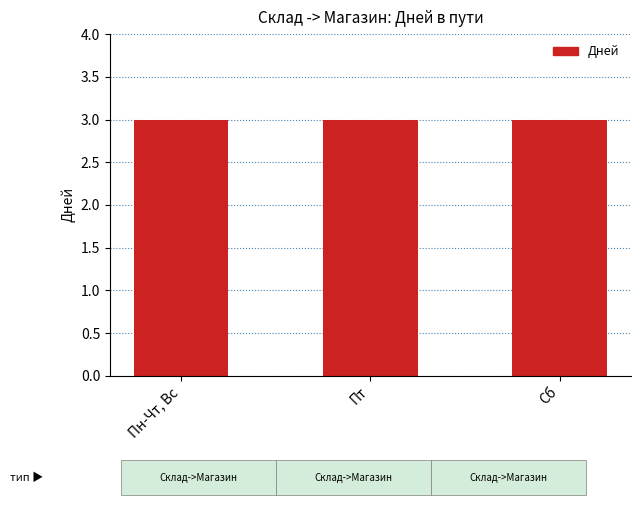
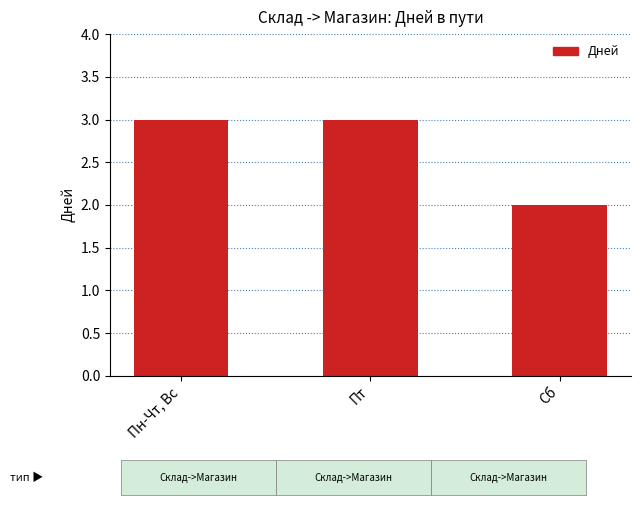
  {
    "Пн-Чт, Вс": 3,
    "Пт": 3,
-   "Сб": 3
+   "Сб": 2
  }
